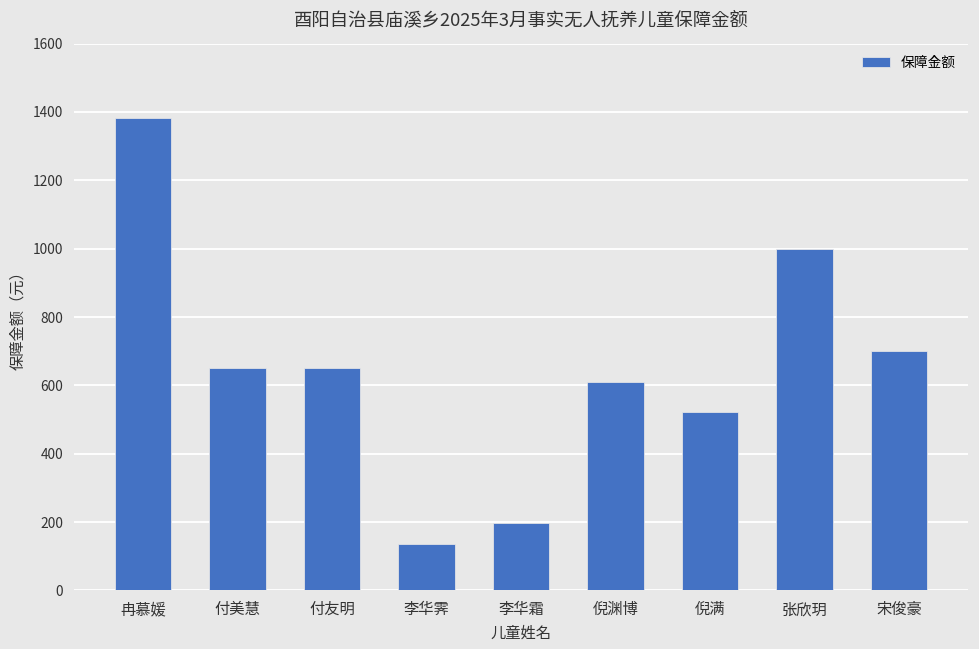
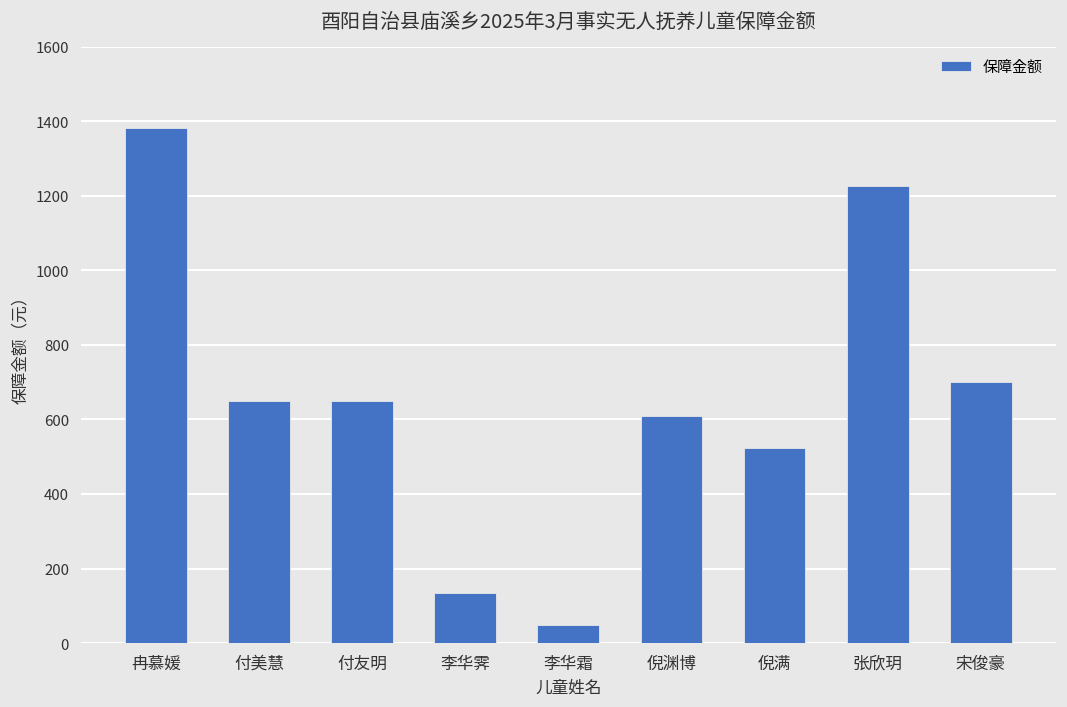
  {
    "冉慕媛": 1380,
    "付美慧": 650,
    "付友明": 650,
    "李华霁": 140,
-   "李华霜": 200,
+   "李华霜": 50,
    "倪渊博": 610,
    "倪满": 520,
-   "张欣玥": 1000,
+   "张欣玥": 1230,
    "宋俊豪": 700
  }
